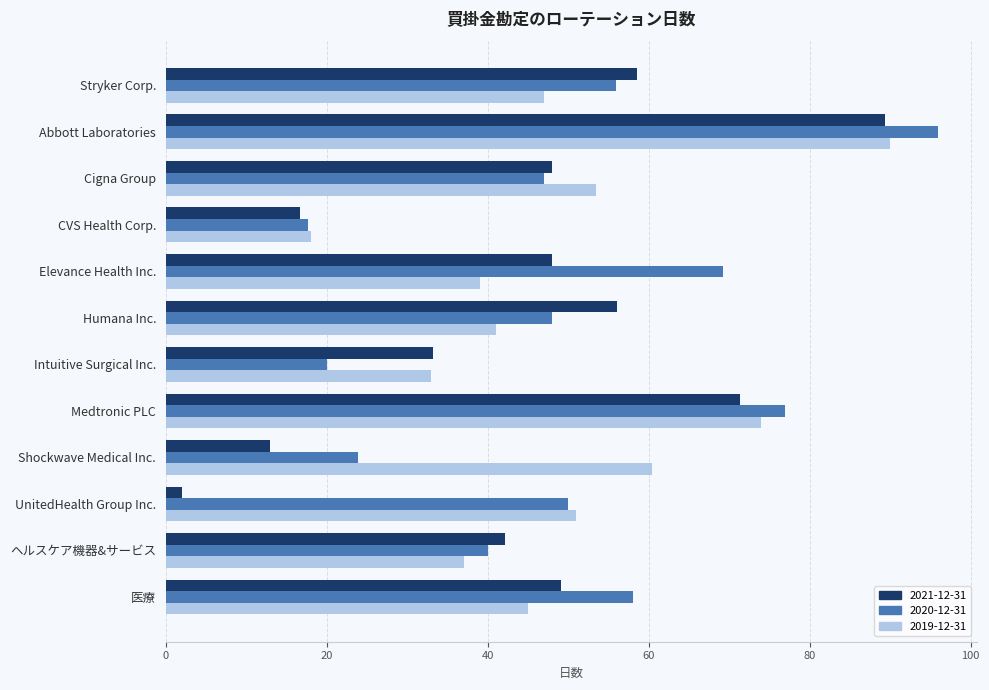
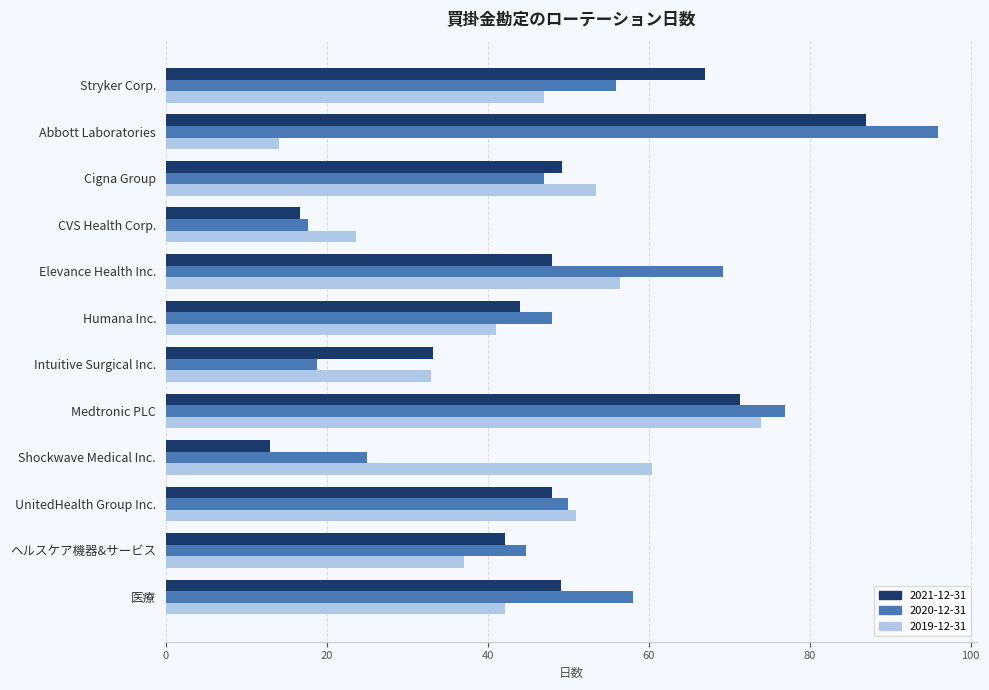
  {
    "2021-12-31": {
-     "Stryker Corp.": 59,
-     "Abbott Laboratories": 89,
-     "Cigna Group": 48,
+     "Stryker Corp.": 67,
+     "Abbott Laboratories": 87,
+     "Cigna Group": 49,
      "CVS Health Corp.": 17,
      "Elevance Health Inc.": 48,
-     "Humana Inc.": 56,
+     "Humana Inc.": 44,
      "Intuitive Surgical Inc.": 33,
      "Medtronic PLC": 71,
      "Shockwave Medical Inc.": 13,
-     "UnitedHealth Group Inc.": 2,
+     "UnitedHealth Group Inc.": 48,
      "ヘルスケア機器&サービス": 42,
      "医療": 49
    },
    "2020-12-31": {
      "Stryker Corp.": 56,
      "Abbott Laboratories": 96,
      "Cigna Group": 47,
      "CVS Health Corp.": 18,
      "Elevance Health Inc.": 69,
      "Humana Inc.": 48,
-     "Intuitive Surgical Inc.": 20,
+     "Intuitive Surgical Inc.": 19,
      "Medtronic PLC": 77,
-     "Shockwave Medical Inc.": 24,
+     "Shockwave Medical Inc.": 25,
      "UnitedHealth Group Inc.": 50,
-     "ヘルスケア機器&サービス": 40,
+     "ヘルスケア機器&サービス": 45,
      "医療": 58
    },
    "2019-12-31": {
      "Stryker Corp.": 47,
-     "Abbott Laboratories": 90,
+     "Abbott Laboratories": 14,
      "Cigna Group": 54,
-     "CVS Health Corp.": 18,
-     "Elevance Health Inc.": 39,
+     "CVS Health Corp.": 24,
+     "Elevance Health Inc.": 57,
      "Humana Inc.": 41,
      "Intuitive Surgical Inc.": 33,
      "Medtronic PLC": 74,
      "Shockwave Medical Inc.": 60,
      "UnitedHealth Group Inc.": 51,
      "ヘルスケア機器&サービス": 37,
-     "医療": 45
+     "医療": 42
    }
  }
